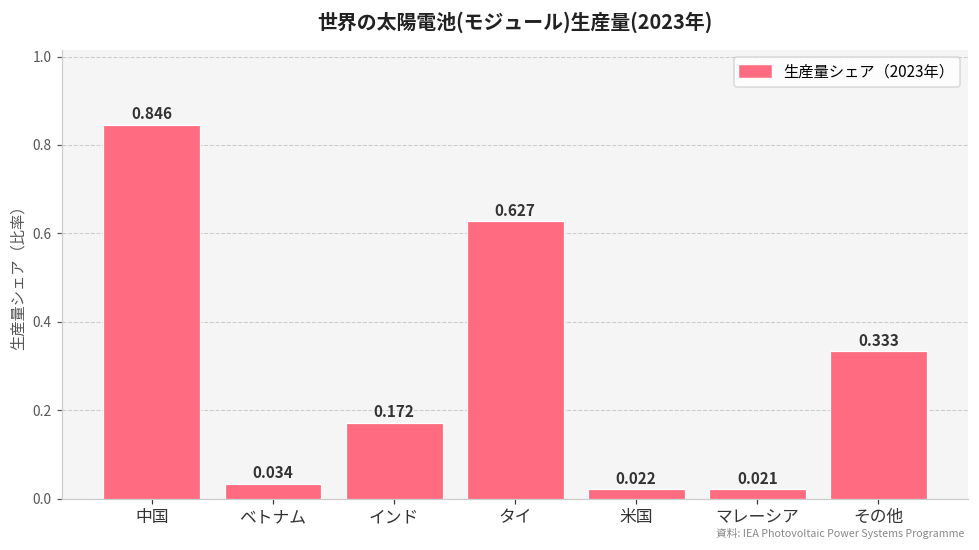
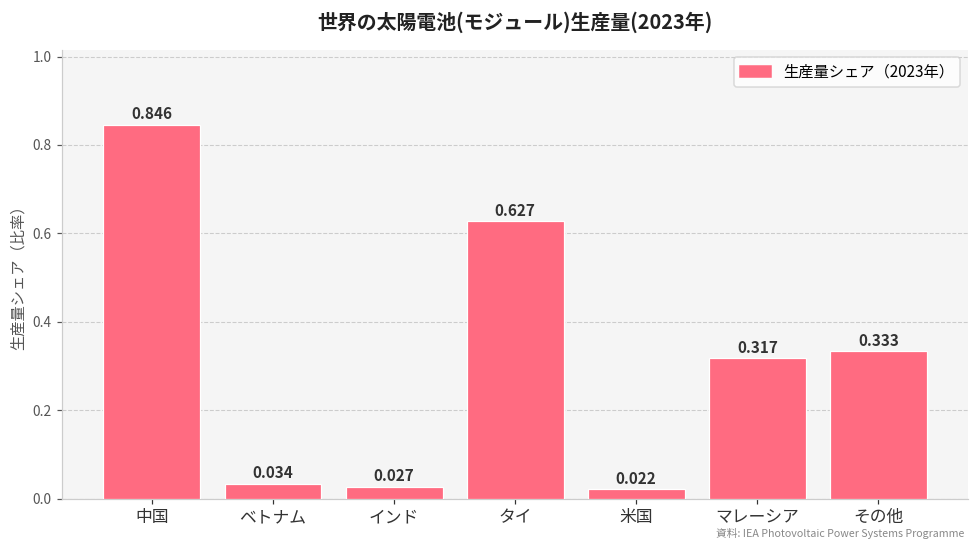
  {
    "中国": 0.846,
    "ベトナム": 0.034,
-   "インド": 0.172,
+   "インド": 0.027,
    "タイ": 0.627,
    "米国": 0.022,
-   "マレーシア": 0.021,
+   "マレーシア": 0.317,
    "その他": 0.333
  }
